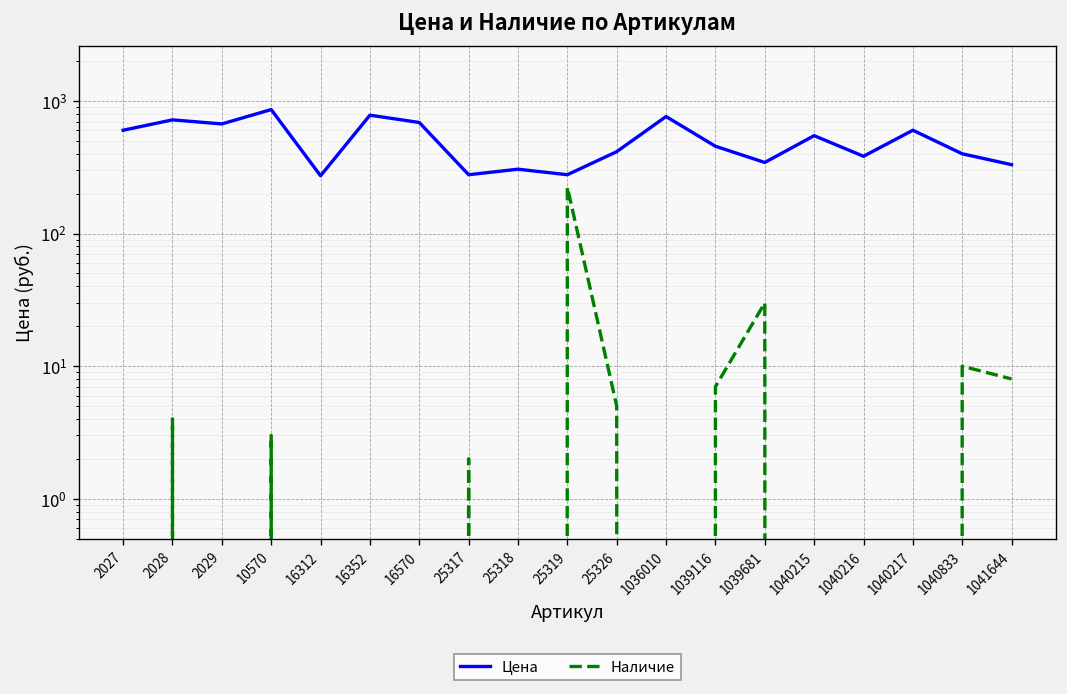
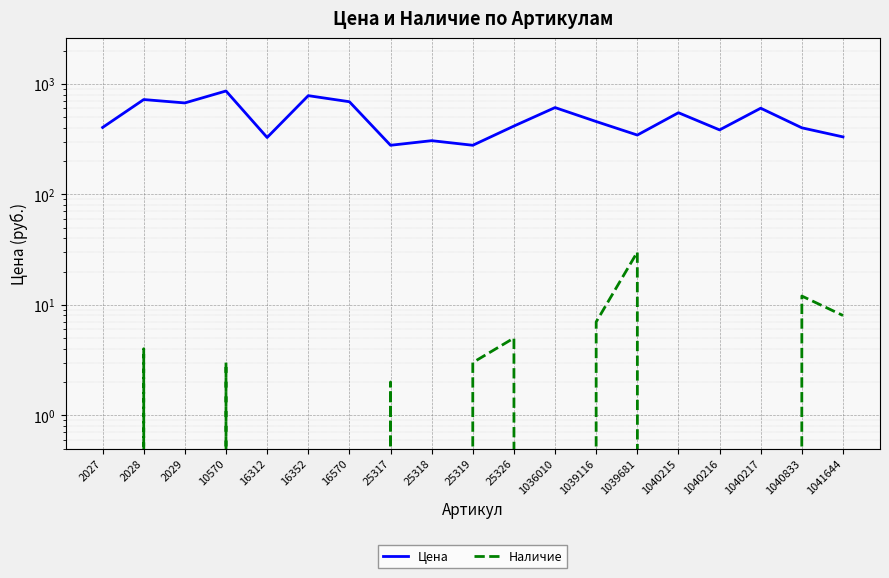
  {
    "Цена": {
-     "2027": 600,
+     "2027": 400,
      "2028": 700,
      "2029": 700,
      "10570": 900,
-     "16312": 270,
+     "16312": 330,
      "16352": 800,
      "16570": 700,
      "25317": 280,
      "25318": 310,
      "25319": 280,
      "25326": 420,
-     "1036010": 800,
+     "1036010": 600,
      "1039116": 460,
      "1039681": 340,
      "1040215": 500,
      "1040216": 380,
      "1040217": 600,
      "1040833": 400,
      "1041644": 330
    },
    "Наличие": {
      "2028": 4,
      "10570": 3,
      "25317": 2,
-     "25319": 220,
+     "25319": 3,
      "25326": 5,
      "1039116": 7,
      "1039681": 30,
-     "1040833": 10,
+     "1040833": 12,
      "1041644": 8
    }
  }
